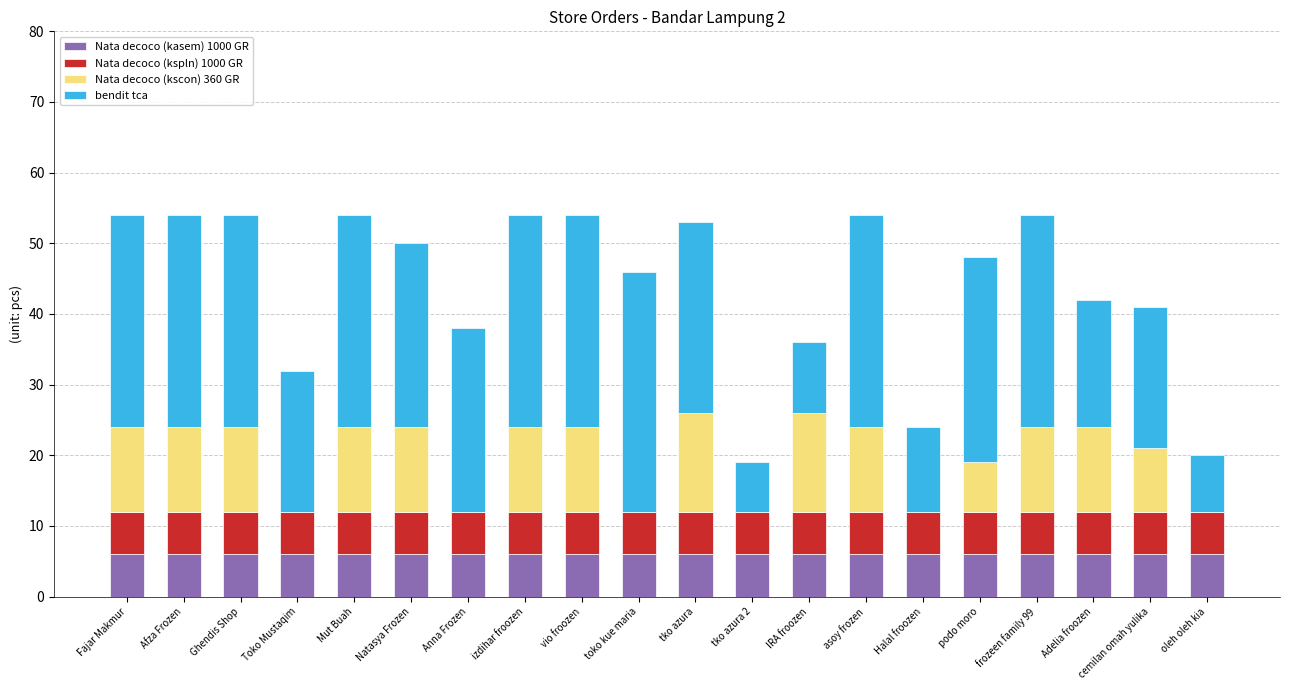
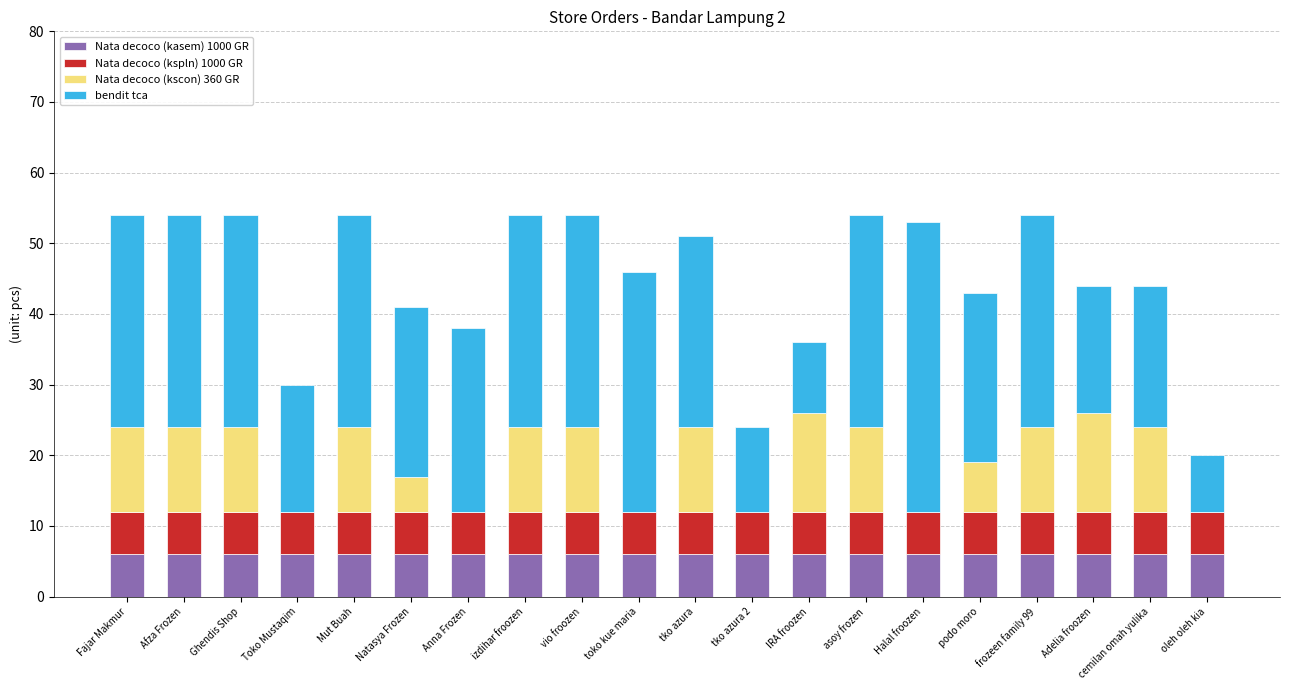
  {
    "Nata decoco (kasem) 1000 GR": {
      "Fajar Makmur": 6,
      "Afza Frozen": 6,
      "Ghendis Shop": 6,
      "Toko Mustaqim": 6,
      "Mut Buah": 6,
      "Natasya Frozen": 6,
      "Anna Frozen": 6,
      "izdihar froozen": 6,
      "vio froozen": 6,
      "toko kue maria": 6,
      "tko azura": 6,
      "tko azura 2": 6,
      "IRA froozen": 6,
      "asoy frozen": 6,
      "Halal froozen": 6,
      "podo moro": 6,
      "frozeen family 99": 6,
      "Adelia froozen": 6,
      "cemilan omah yulika": 6,
      "oleh oleh kia": 6
    },
    "Nata decoco (kscon) 360 GR": {
      "Fajar Makmur": 12,
      "Afza Frozen": 12,
      "Ghendis Shop": 12,
      "Toko Mustaqim": 0,
      "Mut Buah": 12,
-     "Natasya Frozen": 12,
+     "Natasya Frozen": 5,
      "Anna Frozen": 0,
      "izdihar froozen": 12,
      "vio froozen": 12,
      "toko kue maria": 0,
-     "tko azura": 14,
+     "tko azura": 12,
      "tko azura 2": 0,
      "IRA froozen": 14,
      "asoy frozen": 12,
      "Halal froozen": 0,
      "podo moro": 7,
      "frozeen family 99": 12,
-     "Adelia froozen": 12,
-     "cemilan omah yulika": 9,
+     "Adelia froozen": 14,
+     "cemilan omah yulika": 12,
      "oleh oleh kia": 0
    },
    "bendit tca": {
      "Fajar Makmur": 30,
      "Afza Frozen": 30,
      "Ghendis Shop": 30,
-     "Toko Mustaqim": 20,
+     "Toko Mustaqim": 18,
      "Mut Buah": 30,
-     "Natasya Frozen": 26,
+     "Natasya Frozen": 24,
      "Anna Frozen": 26,
      "izdihar froozen": 30,
      "vio froozen": 30,
      "toko kue maria": 34,
      "tko azura": 27,
-     "tko azura 2": 7,
+     "tko azura 2": 12,
      "IRA froozen": 10,
      "asoy frozen": 30,
-     "Halal froozen": 12,
-     "podo moro": 29,
+     "Halal froozen": 41,
+     "podo moro": 24,
      "frozeen family 99": 30,
      "Adelia froozen": 18,
      "cemilan omah yulika": 20,
      "oleh oleh kia": 8
    }
  }
